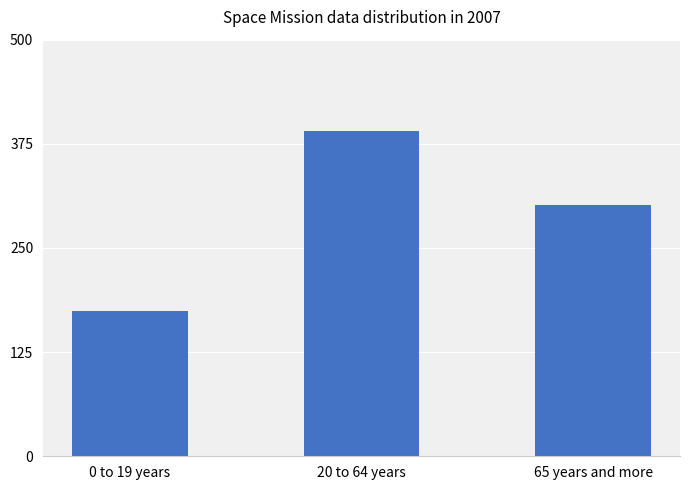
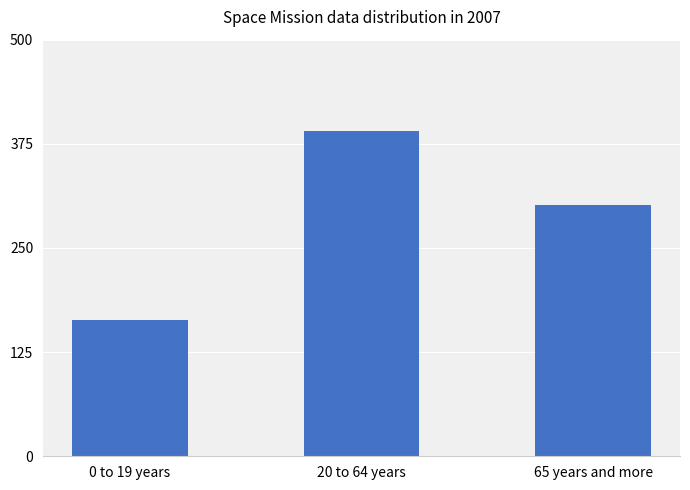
  {
-   "0 to 19 years": 170,
+   "0 to 19 years": 160,
    "20 to 64 years": 390,
    "65 years and more": 300
  }
